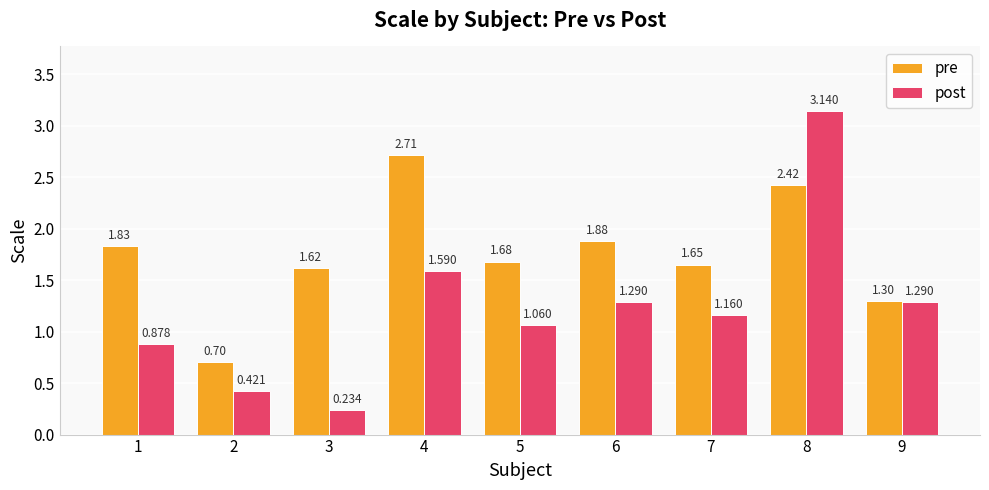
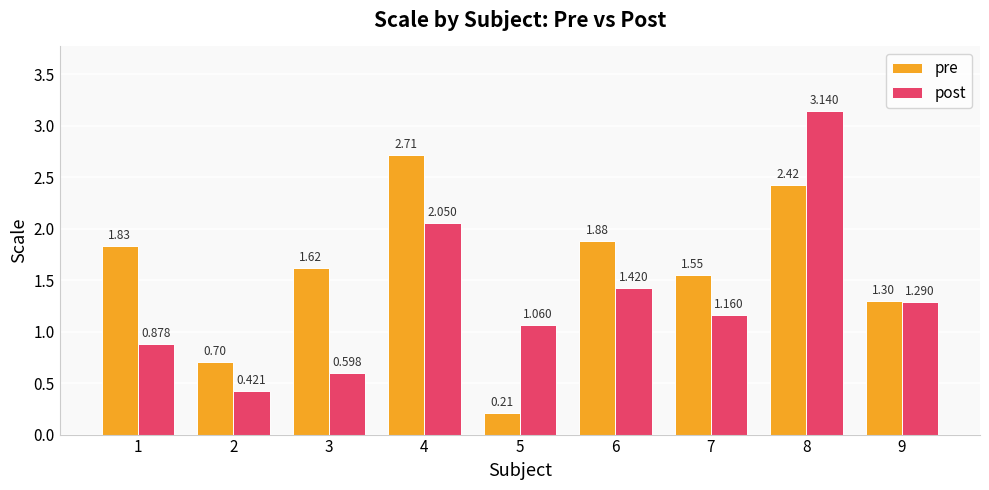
  {
    "pre": {
      "1": 1.83,
      "2": 0.70,
      "3": 1.62,
      "4": 2.71,
-     "5": 1.68,
+     "5": 0.21,
      "6": 1.88,
-     "7": 1.65,
+     "7": 1.55,
      "8": 2.42,
      "9": 1.30
    },
    "post": {
      "1": 0.878,
      "2": 0.421,
-     "3": 0.234,
-     "4": 1.590,
+     "3": 0.598,
+     "4": 2.050,
      "5": 1.060,
-     "6": 1.290,
+     "6": 1.420,
      "7": 1.160,
      "8": 3.140,
      "9": 1.290
    }
  }
